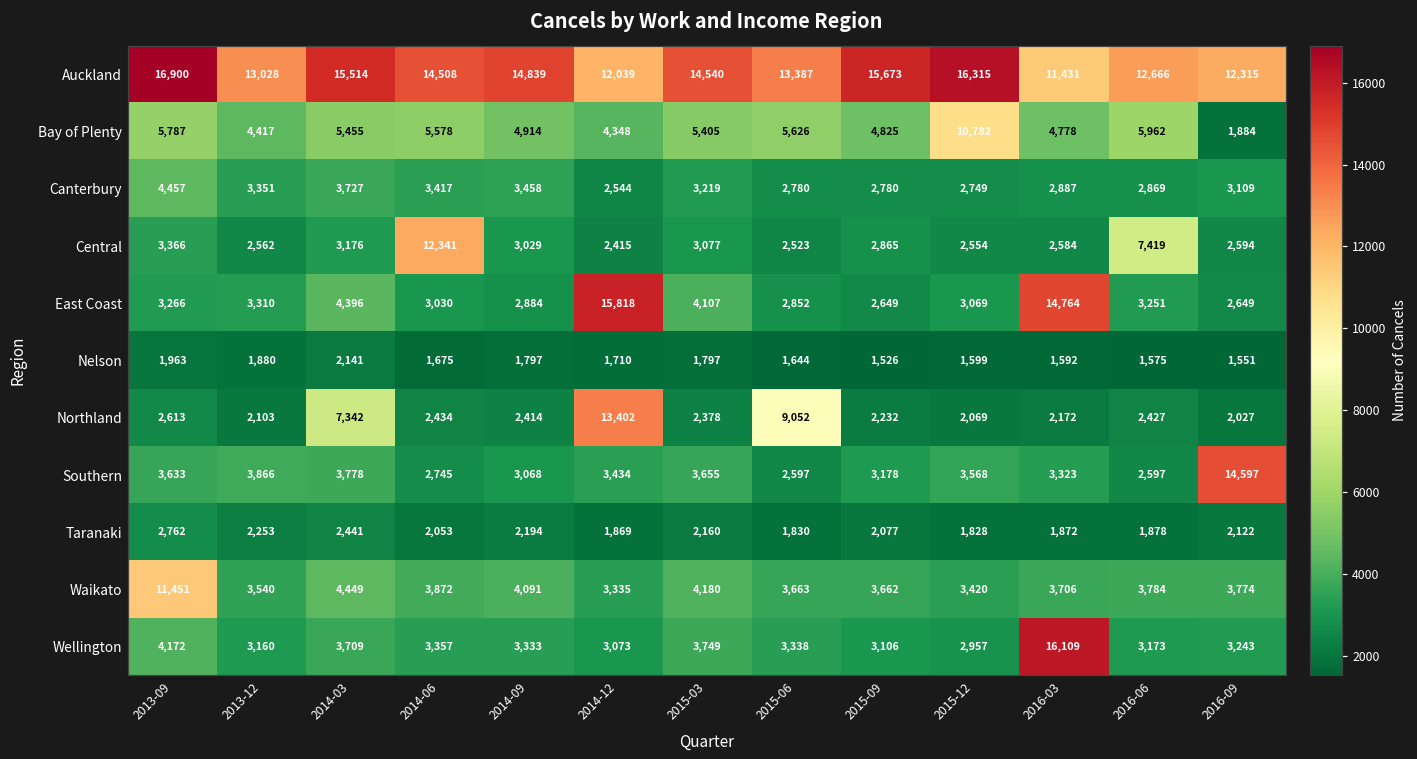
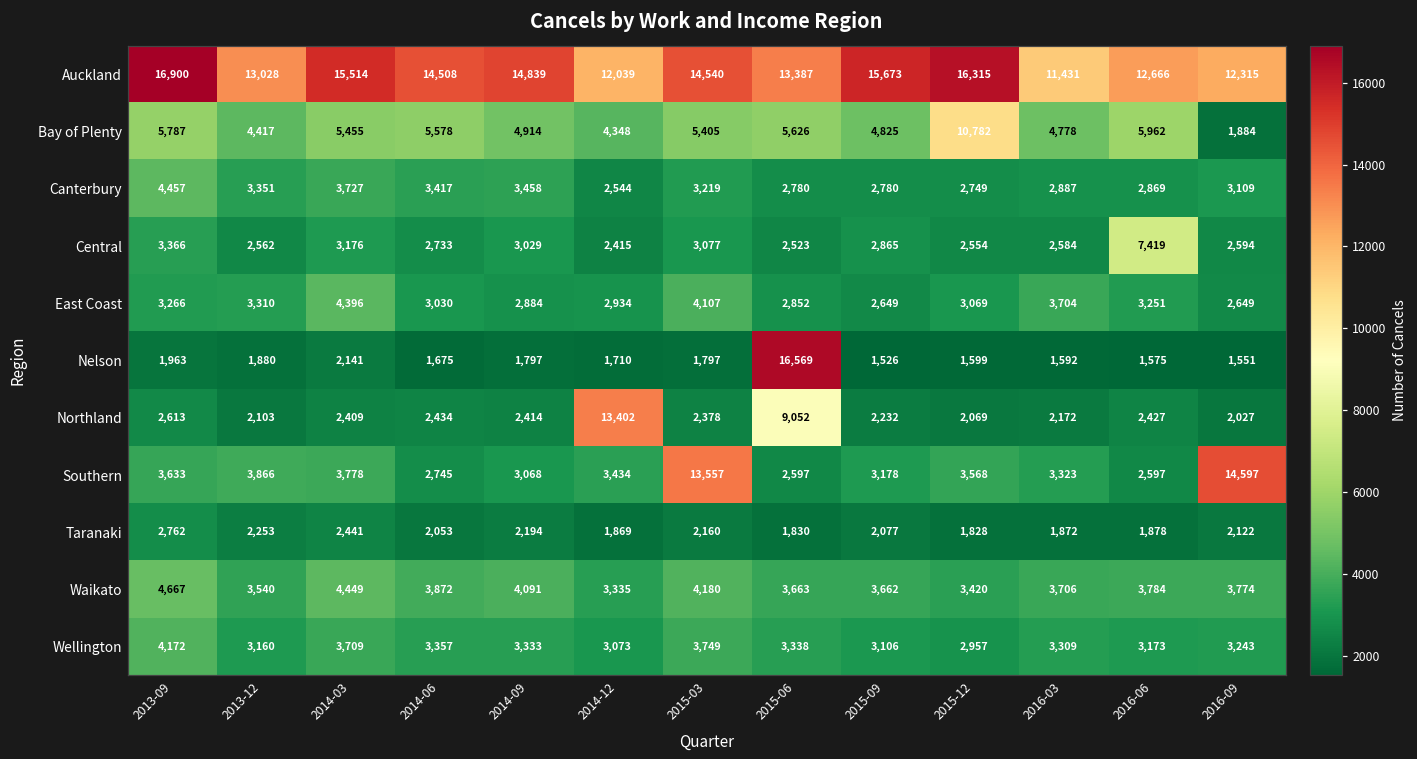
  {
    "Auckland": {
      "2013-09": "16,900",
      "2013-12": "13,028",
      "2014-03": "15,514",
      "2014-06": "14,508",
      "2014-09": "14,839",
      "2014-12": "12,039",
      "2015-03": "14,540",
      "2015-06": "13,387",
      "2015-09": "15,673",
      "2015-12": "16,315",
      "2016-03": "11,431",
      "2016-06": "12,666",
      "2016-09": "12,315"
    },
    "Bay of Plenty": {
      "2013-09": "5,787",
      "2013-12": "4,417",
      "2014-03": "5,455",
      "2014-06": "5,578",
      "2014-09": "4,914",
      "2014-12": "4,348",
      "2015-03": "5,405",
      "2015-06": "5,626",
      "2015-09": "4,825",
      "2015-12": "10,782",
      "2016-03": "4,778",
      "2016-06": "5,962",
      "2016-09": "1,884"
    },
    "Canterbury": {
      "2013-09": "4,457",
      "2013-12": "3,351",
      "2014-03": "3,727",
      "2014-06": "3,417",
      "2014-09": "3,458",
      "2014-12": "2,544",
      "2015-03": "3,219",
      "2015-06": "2,780",
      "2015-09": "2,780",
      "2015-12": "2,749",
      "2016-03": "2,887",
      "2016-06": "2,869",
      "2016-09": "3,109"
    },
    "Central": {
      "2013-09": "3,366",
      "2013-12": "2,562",
      "2014-03": "3,176",
-     "2014-06": "12,341",
+     "2014-06": "2,733",
      "2014-09": "3,029",
      "2014-12": "2,415",
      "2015-03": "3,077",
      "2015-06": "2,523",
      "2015-09": "2,865",
      "2015-12": "2,554",
      "2016-03": "2,584",
      "2016-06": "7,419",
      "2016-09": "2,594"
    },
    "East Coast": {
      "2013-09": "3,266",
      "2013-12": "3,310",
      "2014-03": "4,396",
      "2014-06": "3,030",
      "2014-09": "2,884",
-     "2014-12": "15,818",
+     "2014-12": "2,934",
      "2015-03": "4,107",
      "2015-06": "2,852",
      "2015-09": "2,649",
      "2015-12": "3,069",
-     "2016-03": "14,764",
+     "2016-03": "3,704",
      "2016-06": "3,251",
      "2016-09": "2,649"
    },
    "Nelson": {
      "2013-09": "1,963",
      "2013-12": "1,880",
      "2014-03": "2,141",
      "2014-06": "1,675",
      "2014-09": "1,797",
      "2014-12": "1,710",
      "2015-03": "1,797",
-     "2015-06": "1,644",
+     "2015-06": "16,569",
      "2015-09": "1,526",
      "2015-12": "1,599",
      "2016-03": "1,592",
      "2016-06": "1,575",
      "2016-09": "1,551"
    },
    "Northland": {
      "2013-09": "2,613",
      "2013-12": "2,103",
-     "2014-03": "7,342",
+     "2014-03": "2,409",
      "2014-06": "2,434",
      "2014-09": "2,414",
      "2014-12": "13,402",
      "2015-03": "2,378",
      "2015-06": "9,052",
      "2015-09": "2,232",
      "2015-12": "2,069",
      "2016-03": "2,172",
      "2016-06": "2,427",
      "2016-09": "2,027"
    },
    "Southern": {
      "2013-09": "3,633",
      "2013-12": "3,866",
      "2014-03": "3,778",
      "2014-06": "2,745",
      "2014-09": "3,068",
      "2014-12": "3,434",
-     "2015-03": "3,655",
+     "2015-03": "13,557",
      "2015-06": "2,597",
      "2015-09": "3,178",
      "2015-12": "3,568",
      "2016-03": "3,323",
      "2016-06": "2,597",
      "2016-09": "14,597"
    },
    "Taranaki": {
      "2013-09": "2,762",
      "2013-12": "2,253",
      "2014-03": "2,441",
      "2014-06": "2,053",
      "2014-09": "2,194",
      "2014-12": "1,869",
      "2015-03": "2,160",
      "2015-06": "1,830",
      "2015-09": "2,077",
      "2015-12": "1,828",
      "2016-03": "1,872",
      "2016-06": "1,878",
      "2016-09": "2,122"
    },
    "Waikato": {
-     "2013-09": "11,451",
+     "2013-09": "4,667",
      "2013-12": "3,540",
      "2014-03": "4,449",
      "2014-06": "3,872",
      "2014-09": "4,091",
      "2014-12": "3,335",
      "2015-03": "4,180",
      "2015-06": "3,663",
      "2015-09": "3,662",
      "2015-12": "3,420",
      "2016-03": "3,706",
      "2016-06": "3,784",
      "2016-09": "3,774"
    },
    "Wellington": {
      "2013-09": "4,172",
      "2013-12": "3,160",
      "2014-03": "3,709",
      "2014-06": "3,357",
      "2014-09": "3,333",
      "2014-12": "3,073",
      "2015-03": "3,749",
      "2015-06": "3,338",
      "2015-09": "3,106",
      "2015-12": "2,957",
-     "2016-03": "16,109",
+     "2016-03": "3,309",
      "2016-06": "3,173",
      "2016-09": "3,243"
    }
  }
